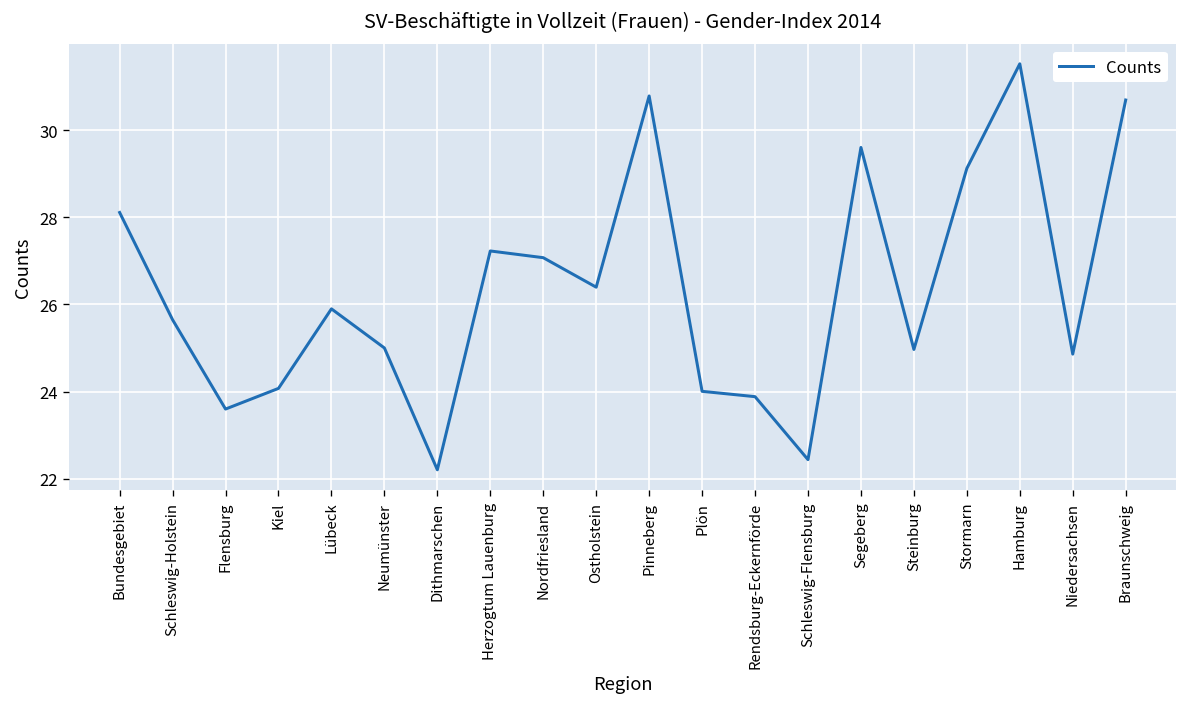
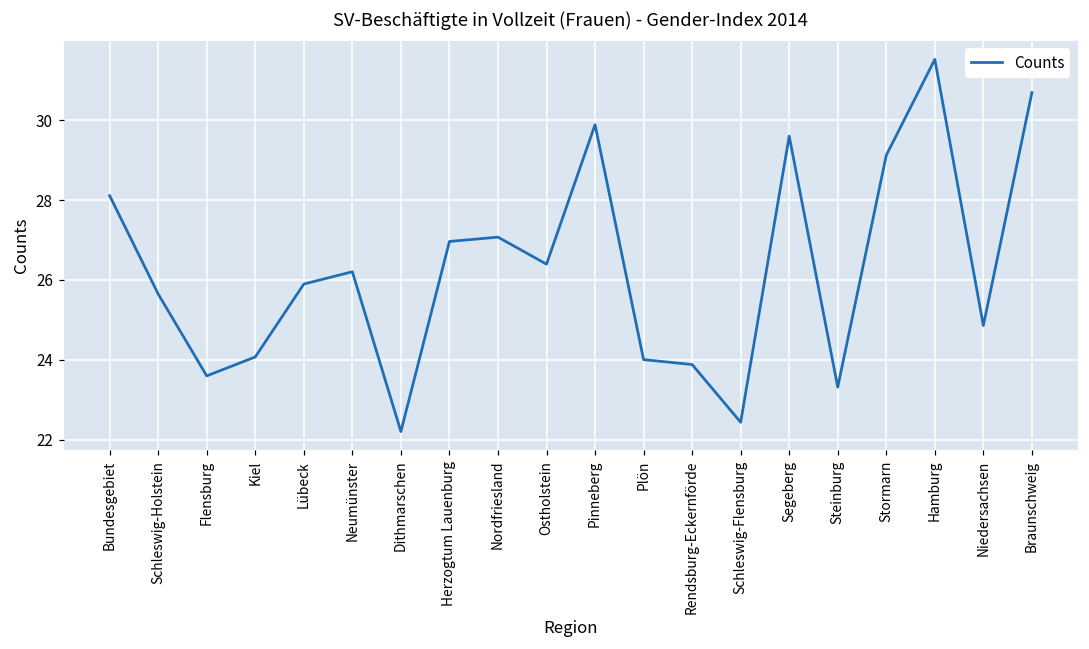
  {
    "Bundesgebiet": 28.1,
    "Schleswig-Holstein": 25.6,
    "Flensburg": 23.6,
    "Kiel": 24.1,
    "Lübeck": 25.9,
-   "Neumünster": 25.0,
+   "Neumünster": 26.2,
    "Dithmarschen": 22.2,
-   "Herzogtum Lauenburg": 27.2,
+   "Herzogtum Lauenburg": 27.0,
    "Nordfriesland": 27.1,
    "Ostholstein": 26.4,
-   "Pinneberg": 30.8,
+   "Pinneberg": 29.9,
    "Plön": 24.0,
    "Rendsburg-Eckernförde": 23.9,
    "Schleswig-Flensburg": 22.4,
    "Segeberg": 29.6,
-   "Steinburg": 25.0,
+   "Steinburg": 23.3,
    "Stormarn": 29.1,
    "Hamburg": 31.5,
    "Niedersachsen": 24.9,
    "Braunschweig": 30.7
  }
